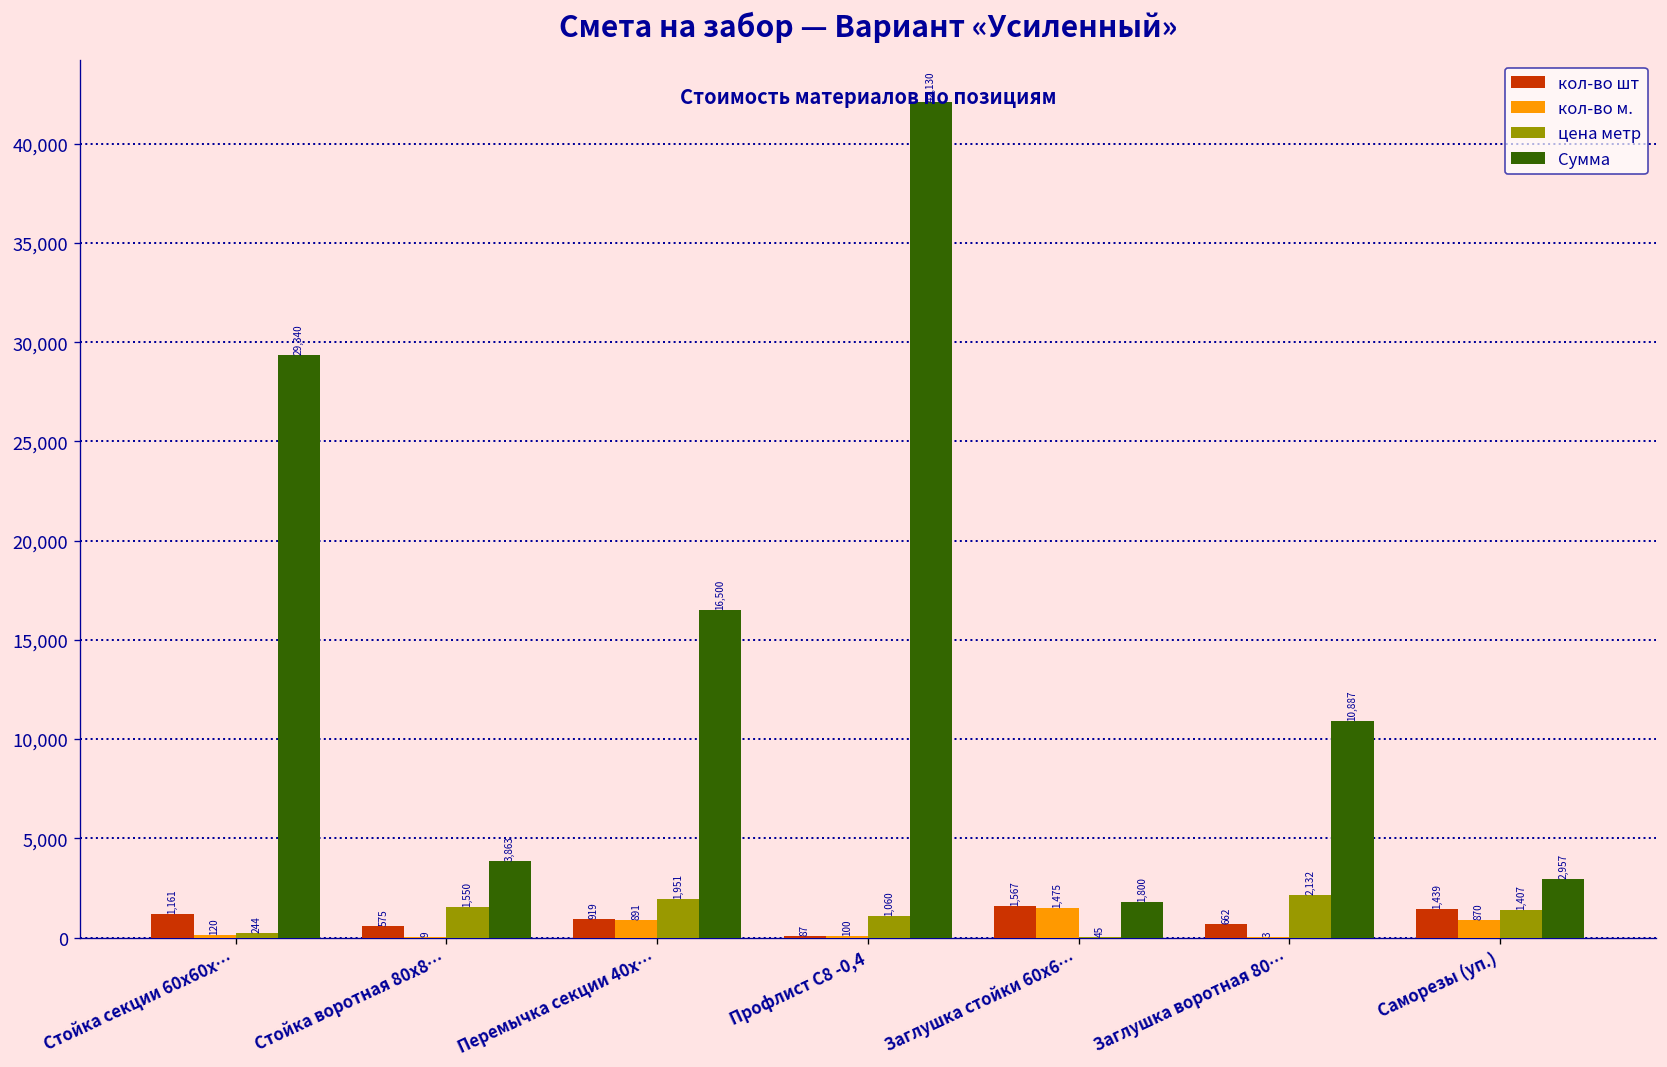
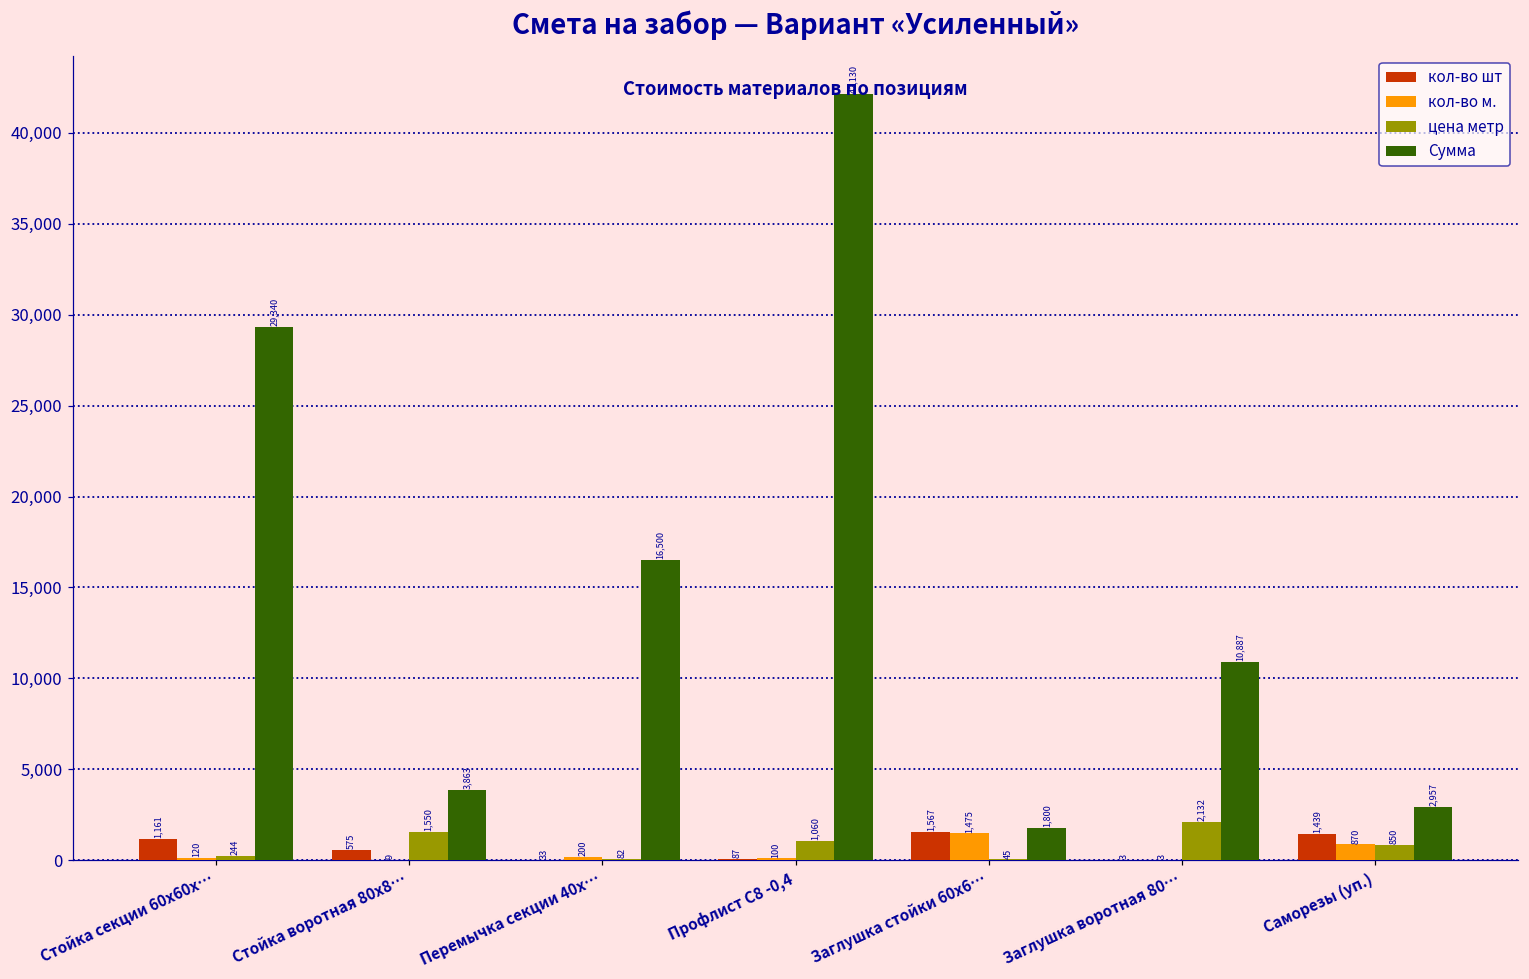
  {
    "кол-во шт": {
      "Стойка секции 60х60х…": "1,161",
      "Стойка воротная 80х8…": "575",
-     "Перемычка секции 40х…": "919",
+     "Перемычка секции 40х…": "33",
      "Профлист С8 -0,4": "87",
      "Заглушка стойки 60х6…": "1,567",
-     "Заглушка воротная 80…": "662",
+     "Заглушка воротная 80…": "3",
      "Саморезы (уп.)": "1,439"
    },
    "кол-во м.": {
      "Стойка секции 60х60х…": "120",
      "Стойка воротная 80х8…": "9",
-     "Перемычка секции 40х…": "891",
+     "Перемычка секции 40х…": "200",
      "Профлист С8 -0,4": "100",
      "Заглушка стойки 60х6…": "1,475",
      "Заглушка воротная 80…": "3",
      "Саморезы (уп.)": "870"
    },
    "цена метр": {
      "Стойка секции 60х60х…": "244",
      "Стойка воротная 80х8…": "1,550",
-     "Перемычка секции 40х…": "1,951",
+     "Перемычка секции 40х…": "82",
      "Профлист С8 -0,4": "1,060",
      "Заглушка стойки 60х6…": "45",
      "Заглушка воротная 80…": "2,132",
-     "Саморезы (уп.)": "1,407"
+     "Саморезы (уп.)": "850"
    },
    "Сумма": {
      "Стойка секции 60х60х…": "29,340",
      "Стойка воротная 80х8…": "3,863",
      "Перемычка секции 40х…": "16,500",
      "Заглушка стойки 60х6…": "1,800",
      "Заглушка воротная 80…": "10,887",
      "Саморезы (уп.)": "2,957"
    }
  }
